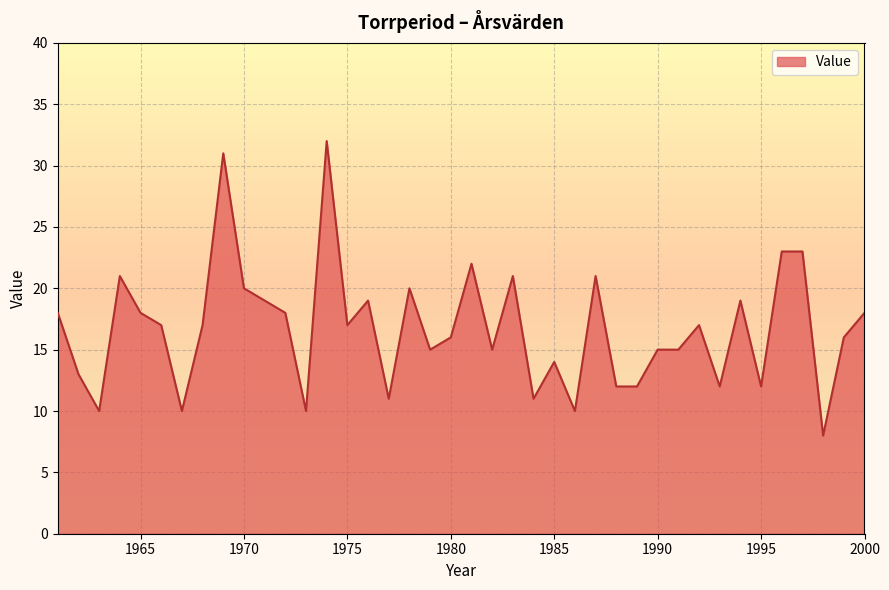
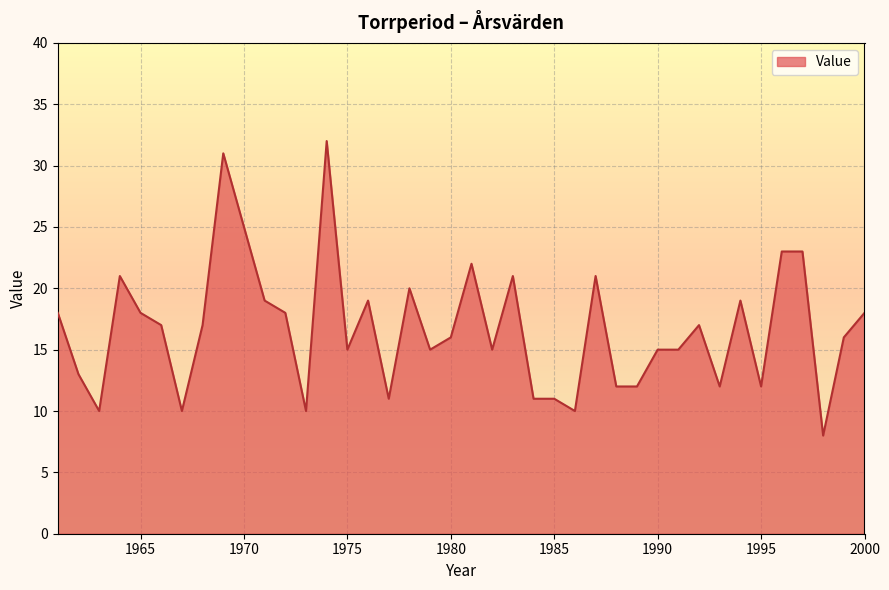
  {
    "1965": 18,
-   "1970": 20,
-   "1975": 17,
+   "1970": 25,
+   "1975": 15,
    "1980": 16,
-   "1985": 14,
+   "1985": 11,
    "1990": 15,
    "1995": 12,
    "2000": 18
  }
